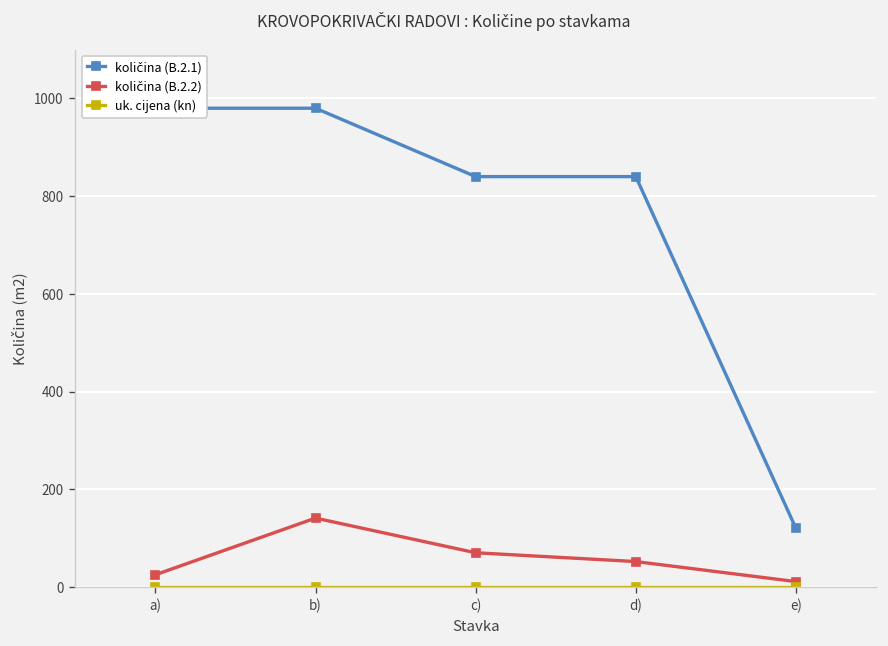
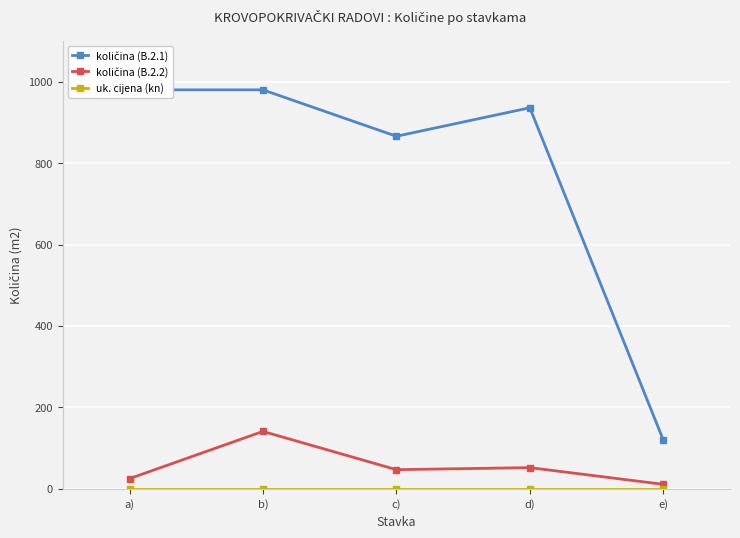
  {
    "količina (B.2.1)": {
      "b)": 980,
-     "c)": 840,
-     "d)": 840,
+     "c)": 870,
+     "d)": 940,
      "e)": 120
    },
    "količina (B.2.2)": {
      "a)": 30,
      "b)": 140,
-     "c)": 70,
+     "c)": 50,
      "d)": 50,
      "e)": 10
    },
    "uk. cijena (kn)": {
      "a)": 0,
      "b)": 0,
      "c)": 0,
      "d)": 0,
      "e)": 0
    }
  }
